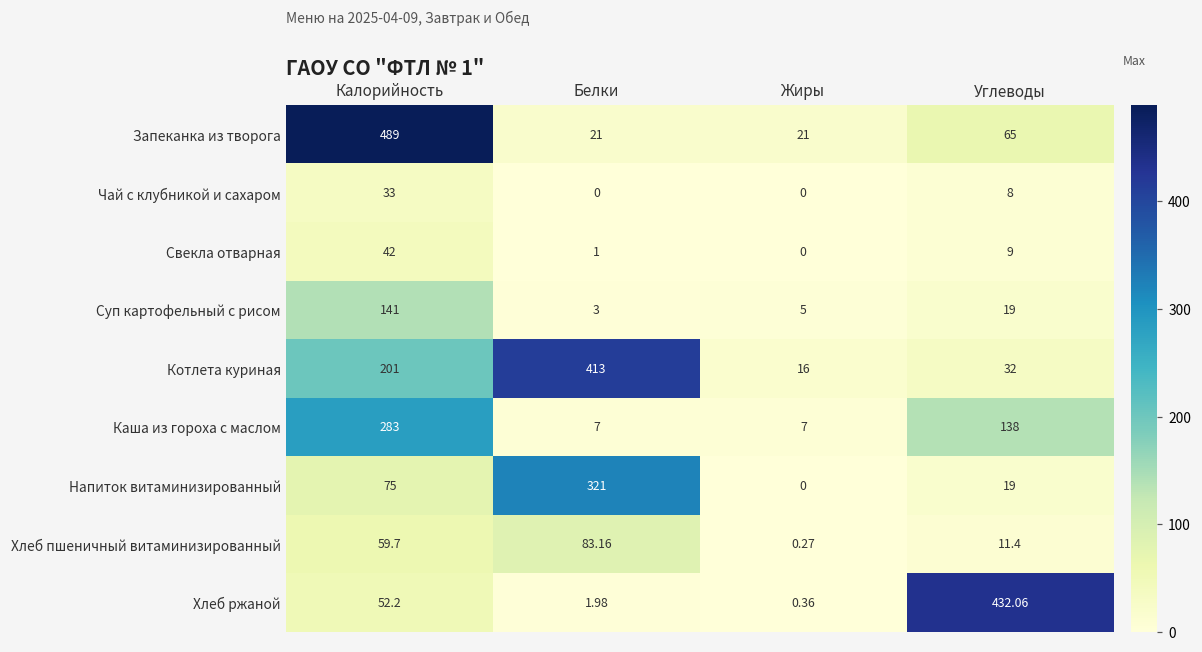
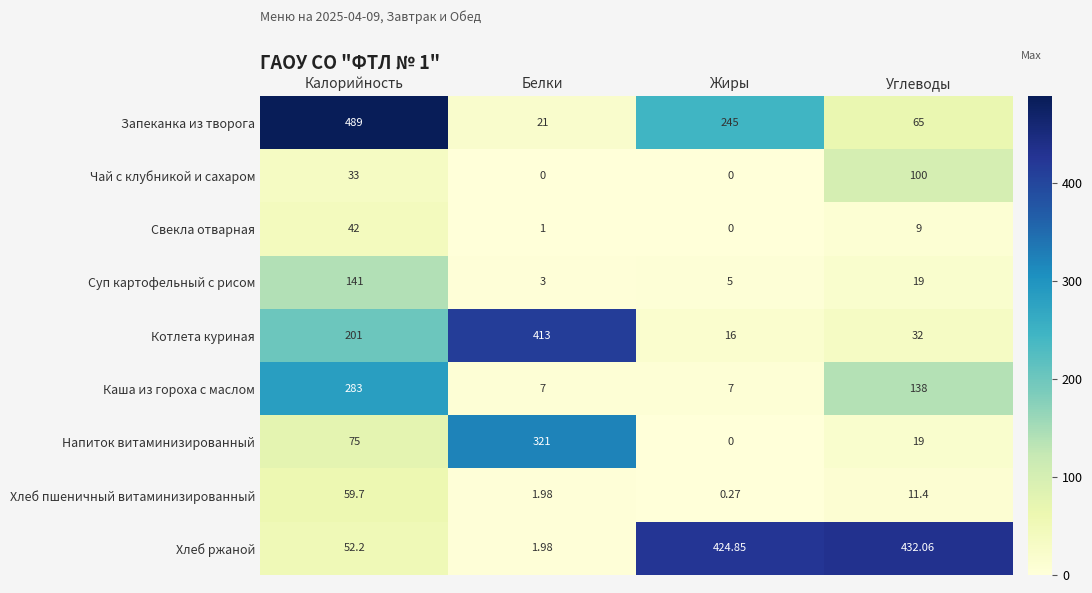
  {
    "Запеканка из творога": {
      "Калорийность": 489,
      "Белки": 21,
-     "Жиры": 21,
+     "Жиры": 245,
      "Углеводы": 65
    },
    "Чай с клубникой и сахаром": {
      "Калорийность": 33,
      "Белки": 0,
      "Жиры": 0,
-     "Углеводы": 8
+     "Углеводы": 100
    },
    "Свекла отварная": {
      "Калорийность": 42,
      "Белки": 1,
      "Жиры": 0,
      "Углеводы": 9
    },
    "Суп картофельный с рисом": {
      "Калорийность": 141,
      "Белки": 3,
      "Жиры": 5,
      "Углеводы": 19
    },
    "Котлета куриная": {
      "Калорийность": 201,
      "Белки": 413,
      "Жиры": 16,
      "Углеводы": 32
    },
    "Каша из гороха с маслом": {
      "Калорийность": 283,
      "Белки": 7,
      "Жиры": 7,
      "Углеводы": 138
    },
    "Напиток витаминизированный": {
      "Калорийность": 75,
      "Белки": 321,
      "Жиры": 0,
      "Углеводы": 19
    },
    "Хлеб пшеничный витаминизированный": {
      "Калорийность": 59.7,
-     "Белки": 83.16,
+     "Белки": 1.98,
      "Жиры": 0.27,
      "Углеводы": 11.4
    },
    "Хлеб ржаной": {
      "Калорийность": 52.2,
      "Белки": 1.98,
-     "Жиры": 0.36,
+     "Жиры": 424.85,
      "Углеводы": 432.06
    }
  }
